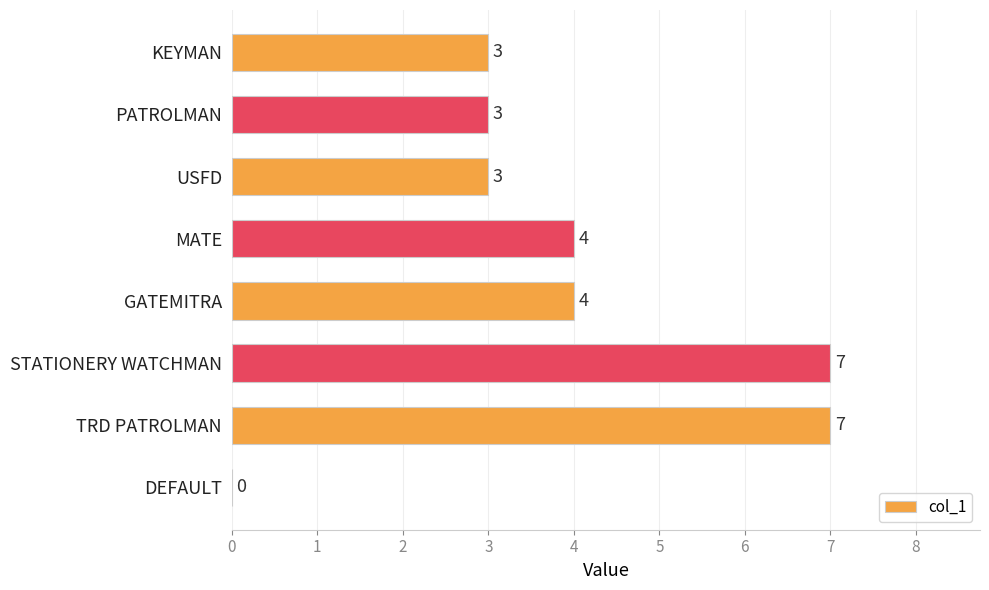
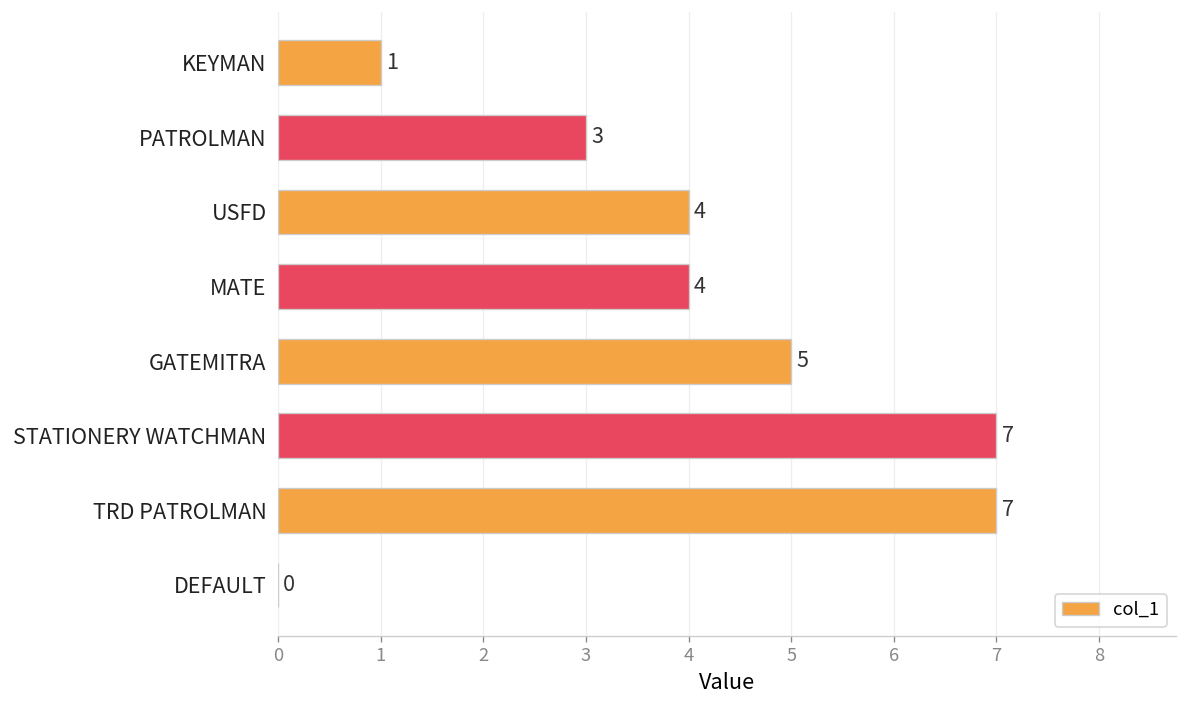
  {
-   "KEYMAN": 3,
+   "KEYMAN": 1,
    "PATROLMAN": 3,
-   "USFD": 3,
+   "USFD": 4,
    "MATE": 4,
-   "GATEMITRA": 4,
+   "GATEMITRA": 5,
    "STATIONERY WATCHMAN": 7,
    "TRD PATROLMAN": 7,
    "DEFAULT": 0
  }
